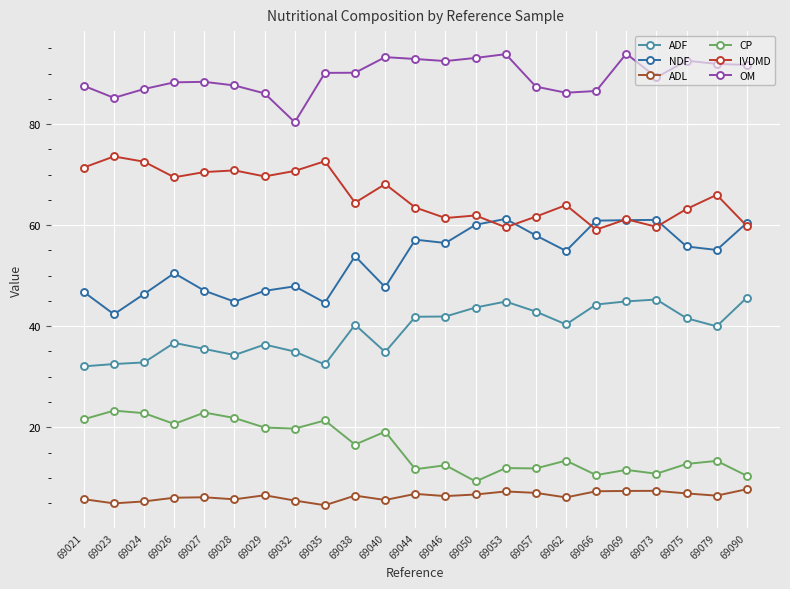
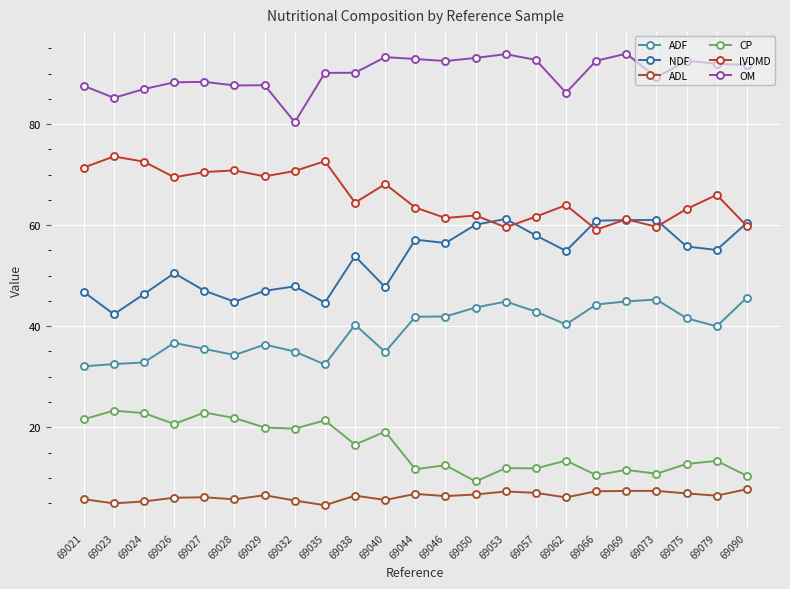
  {
    "CP": {
      "69021": 22,
      "69023": 23,
      "69024": 23,
      "69026": 21,
      "69027": 23,
      "69028": 22,
      "69029": 20,
      "69032": 20,
      "69035": 21,
      "69038": 17,
      "69040": 19,
      "69044": 12,
      "69046": 12,
      "69050": 9,
      "69053": 12,
      "69057": 12,
      "69062": 13,
      "69066": 11,
      "69069": 12,
      "69073": 11,
      "69075": 13,
      "69079": 13,
      "69090": 10
    },
    "OM": {
      "69021": 88,
      "69023": 85,
      "69024": 87,
      "69026": 88,
      "69027": 88,
      "69028": 88,
-     "69029": 86,
+     "69029": 88,
      "69032": 80,
      "69035": 90,
      "69038": 90,
      "69040": 93,
      "69044": 93,
      "69046": 92,
      "69050": 93,
      "69053": 94,
-     "69057": 87,
+     "69057": 93,
      "69062": 86,
-     "69066": 87,
+     "69066": 93,
      "69069": 94
    }
  }
